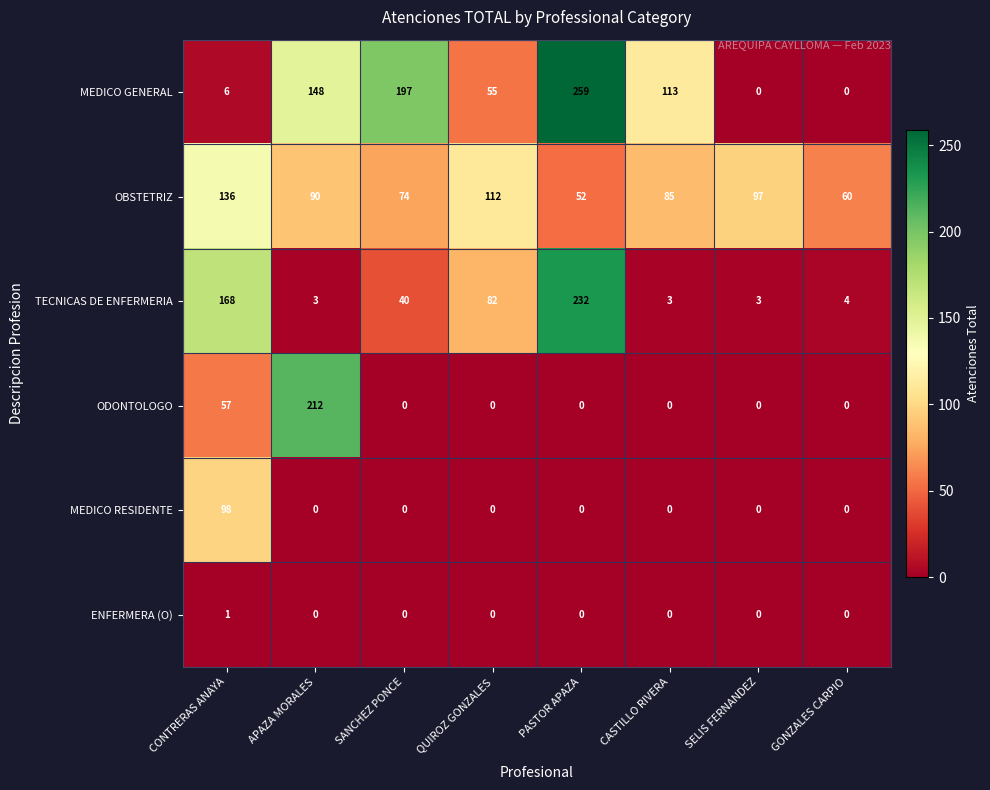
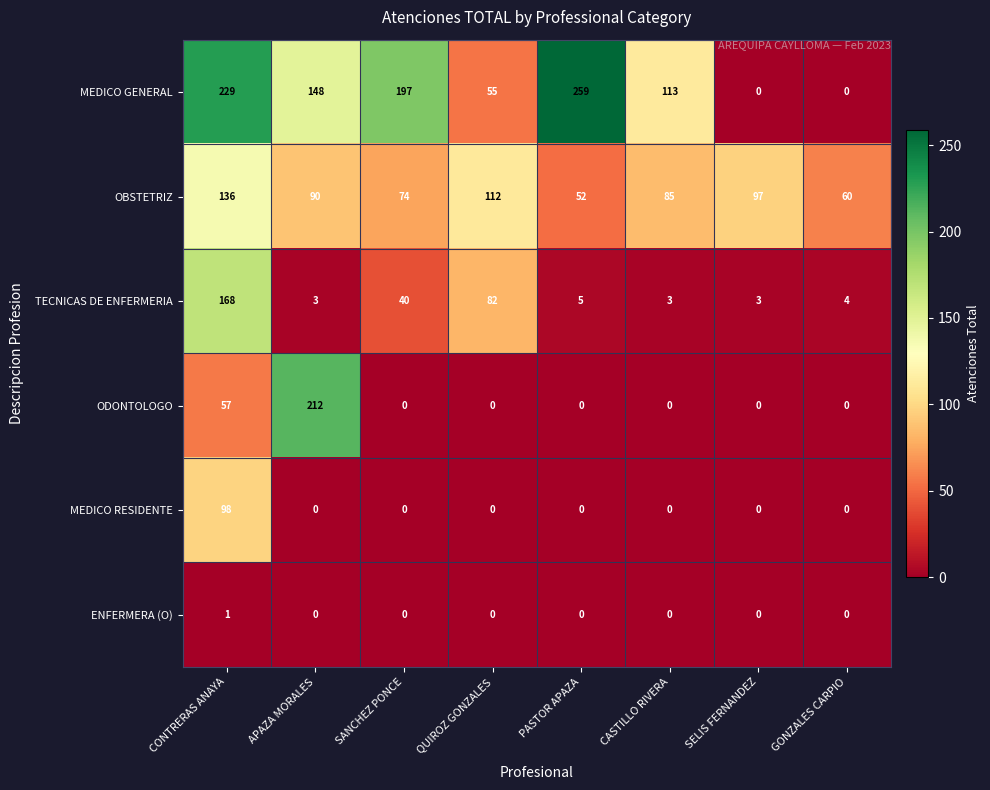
  {
    "MEDICO GENERAL": {
-     "CONTRERAS ANAYA": 6,
+     "CONTRERAS ANAYA": 229,
      "APAZA MORALES": 148,
      "SANCHEZ PONCE": 197,
      "QUIROZ GONZALES": 55,
      "PASTOR APAZA": 259,
      "CASTILLO RIVERA": 113,
      "SELIS FERNANDEZ": 0
    },
    "OBSTETRIZ": {
      "CONTRERAS ANAYA": 136,
      "APAZA MORALES": 90,
      "SANCHEZ PONCE": 74,
      "QUIROZ GONZALES": 112,
      "PASTOR APAZA": 52,
      "CASTILLO RIVERA": 85,
      "SELIS FERNANDEZ": 97,
      "GONZALES CARPIO": 60
    },
    "TECNICAS DE ENFERMERIA": {
      "CONTRERAS ANAYA": 168,
      "APAZA MORALES": 3,
      "SANCHEZ PONCE": 40,
      "QUIROZ GONZALES": 82,
-     "PASTOR APAZA": 232,
+     "PASTOR APAZA": 5,
      "CASTILLO RIVERA": 3,
      "SELIS FERNANDEZ": 3,
      "GONZALES CARPIO": 4
    },
    "ODONTOLOGO": {
      "CONTRERAS ANAYA": 57,
      "APAZA MORALES": 212,
      "SANCHEZ PONCE": 0,
      "QUIROZ GONZALES": 0,
      "PASTOR APAZA": 0,
      "CASTILLO RIVERA": 0,
      "SELIS FERNANDEZ": 0,
      "GONZALES CARPIO": 0
    },
    "MEDICO RESIDENTE": {
      "CONTRERAS ANAYA": 98,
      "APAZA MORALES": 0,
      "SANCHEZ PONCE": 0,
      "QUIROZ GONZALES": 0,
      "PASTOR APAZA": 0,
      "CASTILLO RIVERA": 0,
      "SELIS FERNANDEZ": 0,
      "GONZALES CARPIO": 0
    },
    "ENFERMERA (O)": {
      "CONTRERAS ANAYA": 1,
      "APAZA MORALES": 0,
      "SANCHEZ PONCE": 0,
      "QUIROZ GONZALES": 0,
      "PASTOR APAZA": 0,
      "CASTILLO RIVERA": 0,
      "SELIS FERNANDEZ": 0,
      "GONZALES CARPIO": 0
    }
  }
